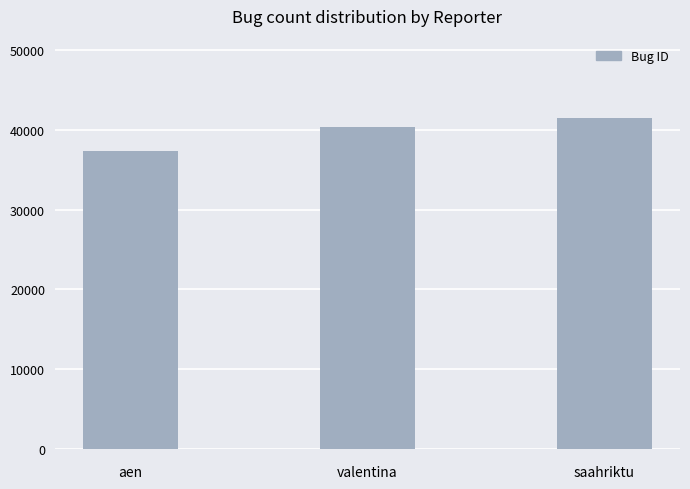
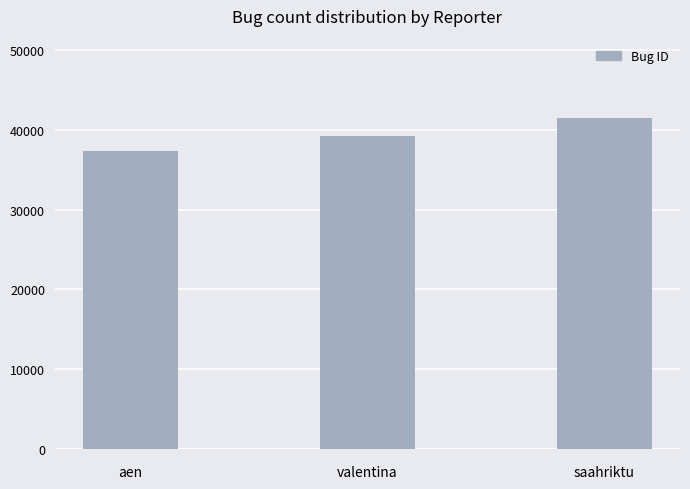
  {
    "aen": 37000,
-   "valentina": 40000,
+   "valentina": 39000,
    "saahriktu": 41000
  }
